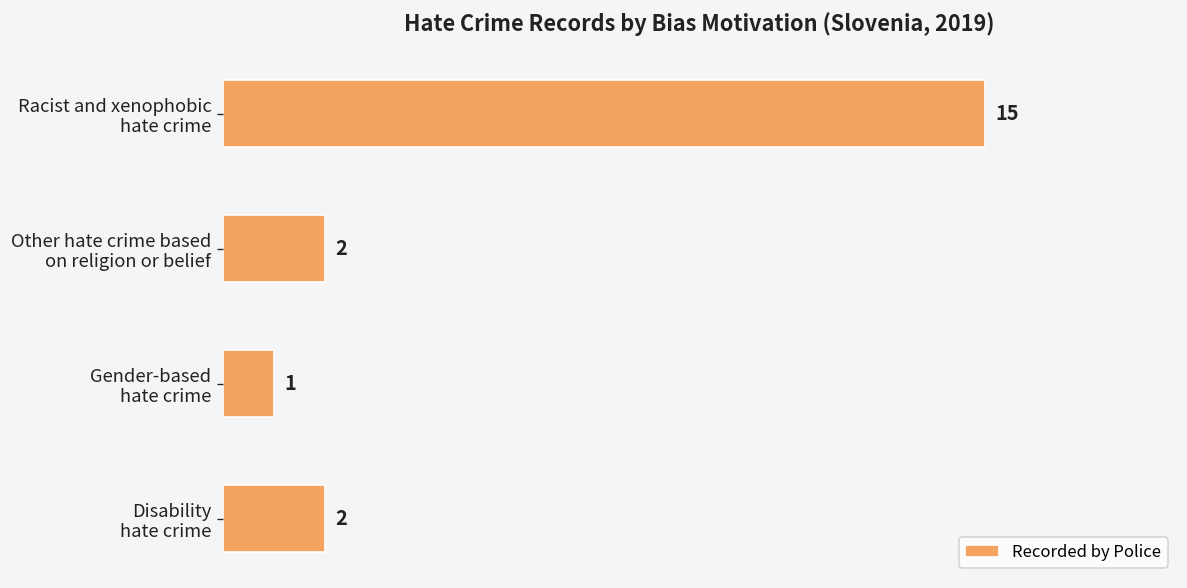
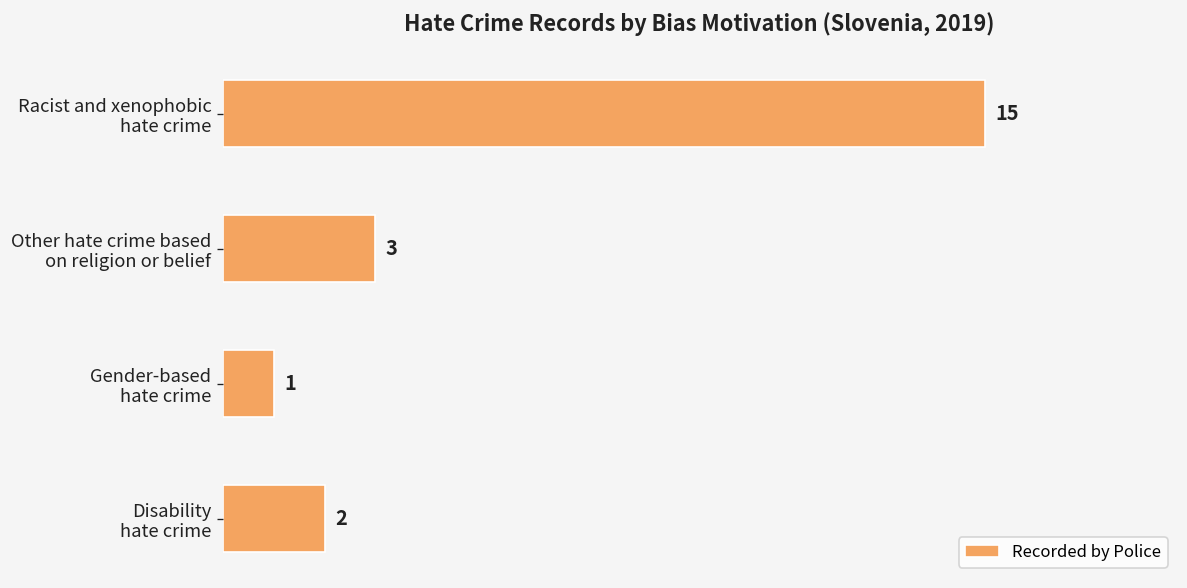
  {
    "Racist and xenophobic hate crime": 15,
-   "Other hate crime based on religion or belief": 2,
+   "Other hate crime based on religion or belief": 3,
    "Gender-based hate crime": 1,
    "Disability hate crime": 2
  }
